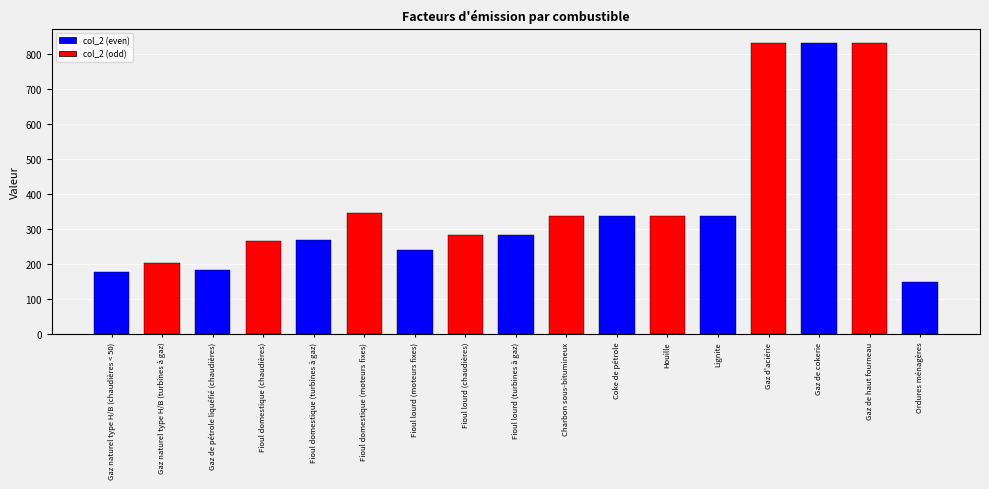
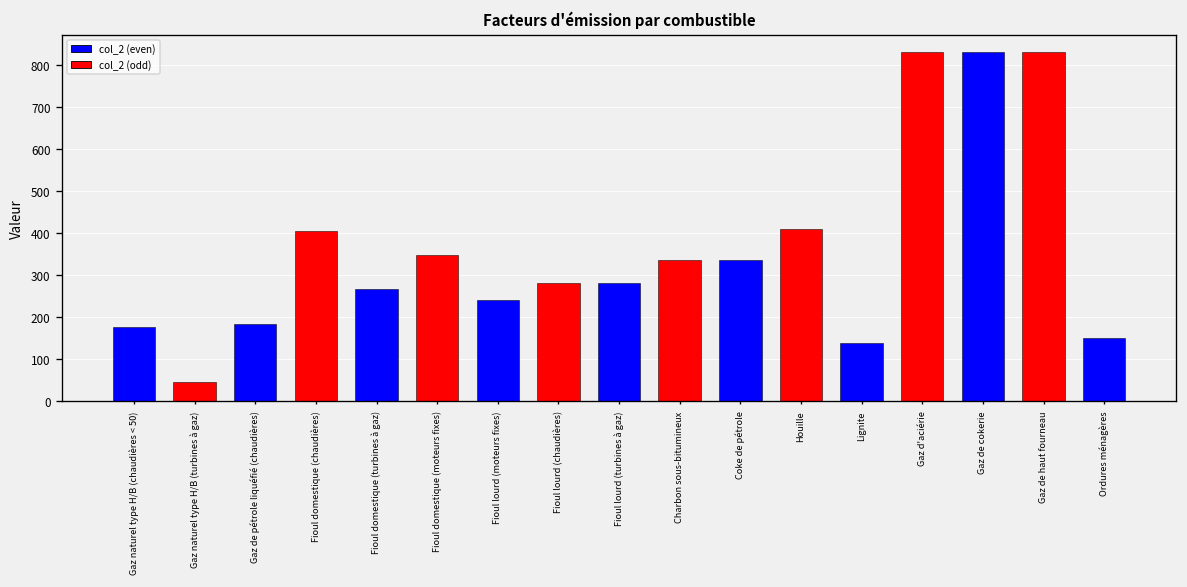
  {
    "Gaz naturel type H/B (chaudières < 50)": 180,
-   "Gaz naturel type H/B (turbines à gaz)": 200,
+   "Gaz naturel type H/B (turbines à gaz)": 50,
    "Gaz de pétrole liquéfié (chaudières)": 180,
-   "Fioul domestique (chaudières)": 270,
+   "Fioul domestique (chaudières)": 410,
    "Fioul domestique (turbines à gaz)": 270,
    "Fioul domestique (moteurs fixes)": 350,
    "Fioul lourd (moteurs fixes)": 240,
    "Fioul lourd (chaudières)": 280,
    "Fioul lourd (turbines à gaz)": 280,
    "Charbon sous-bitumineux": 340,
    "Coke de pétrole": 340,
-   "Houille": 340,
-   "Lignite": 340,
+   "Houille": 410,
+   "Lignite": 140,
    "Gaz d'aciérie": 830,
    "Gaz de cokerie": 830,
    "Gaz de haut fourneau": 830,
    "Ordures ménagères": 150
  }
